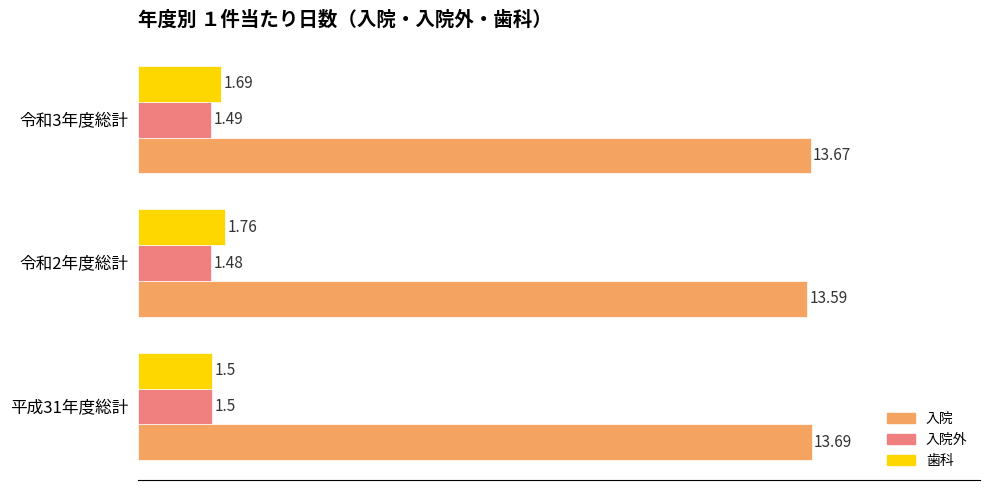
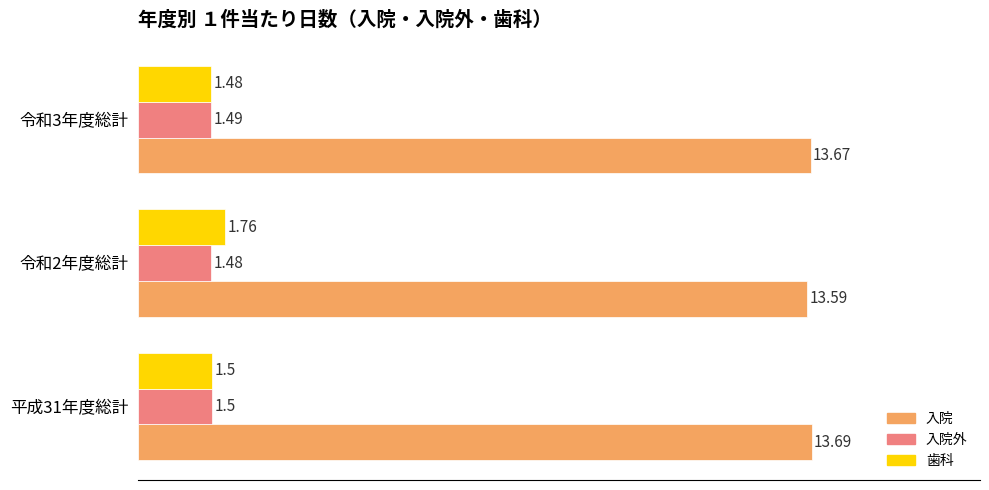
  {
    "歯科": {
-     "令和3年度総計": 1.69,
+     "令和3年度総計": 1.48,
      "令和2年度総計": 1.76,
      "平成31年度総計": 1.5
    }
  }
